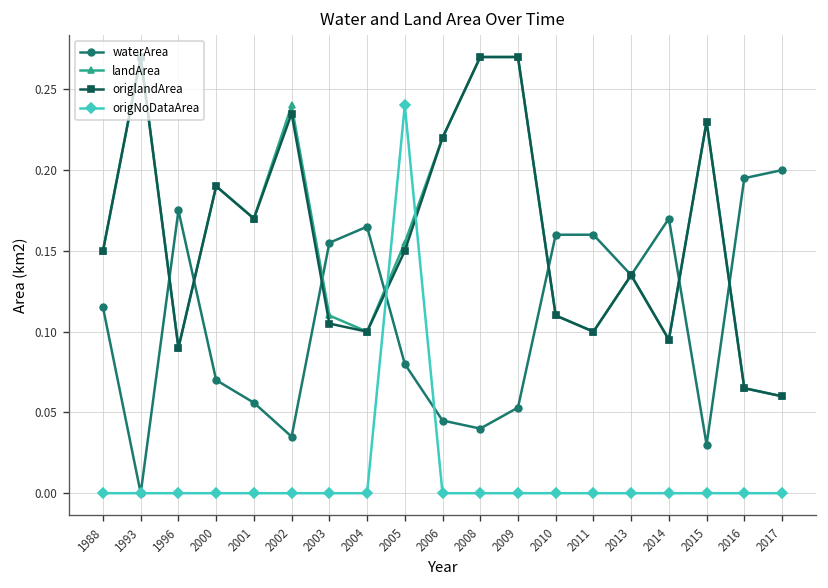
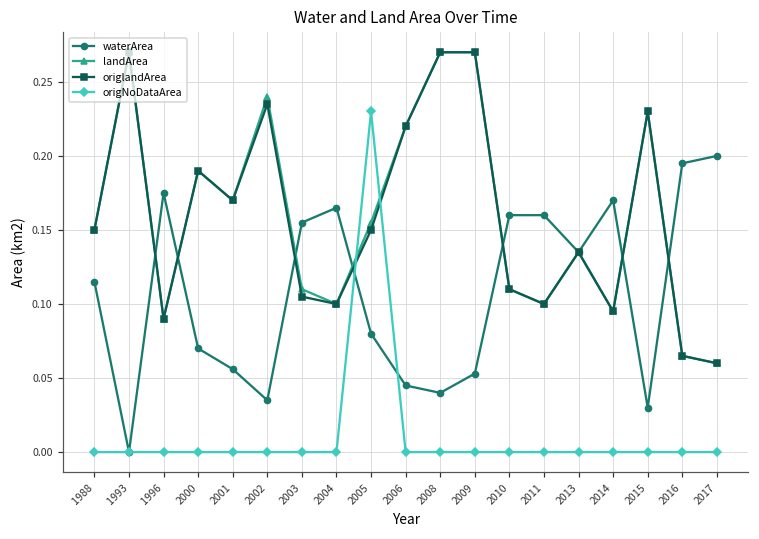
  {
    "origNoDataArea": {
      "1988": 0.00,
      "1996": 0.00,
      "2000": 0.00,
      "2001": 0.00,
      "2002": 0.00,
      "2003": 0.00,
      "2004": 0.00,
-     "2005": 0.24,
+     "2005": 0.23,
      "2006": 0.00,
      "2008": 0.00,
      "2009": 0.00,
      "2010": 0.00,
      "2011": 0.00,
      "2013": 0.00,
      "2014": 0.00,
      "2015": 0.00,
      "2016": 0.00,
      "2017": 0.00
    }
  }
